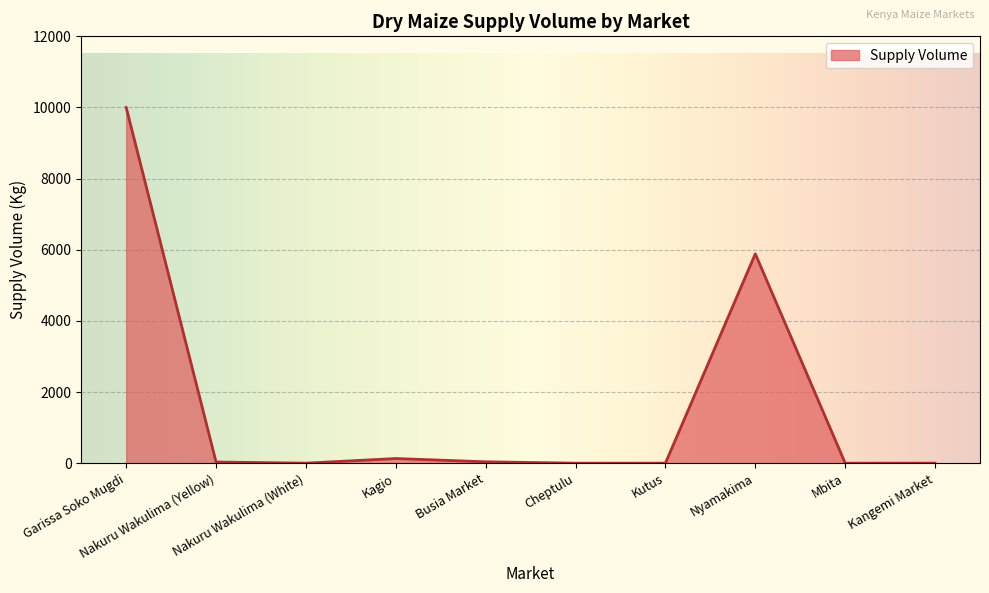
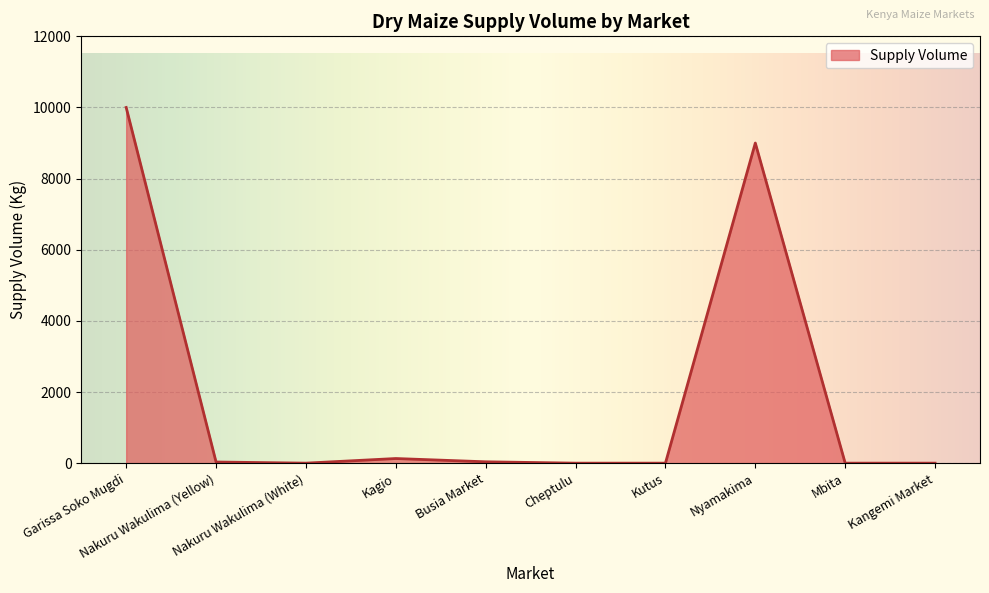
  {
    "Garissa Soko Mugdi": 10000,
    "Nakuru Wakulima (Yellow)": 0,
    "Nakuru Wakulima (White)": 0,
    "Kagio": 100,
    "Busia Market": 0,
    "Cheptulu": 0,
    "Kutus": 0,
-   "Nyamakima": 5900,
+   "Nyamakima": 9000,
    "Mbita": 0,
    "Kangemi Market": 0
  }
